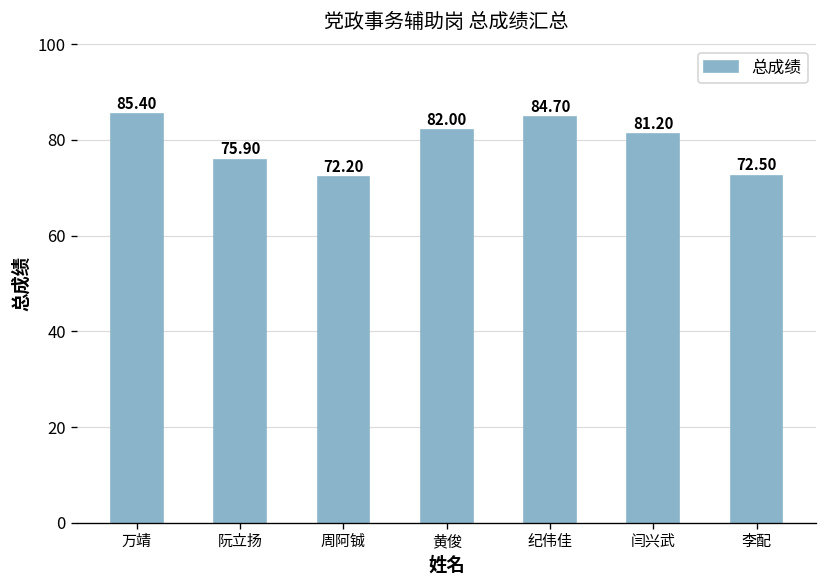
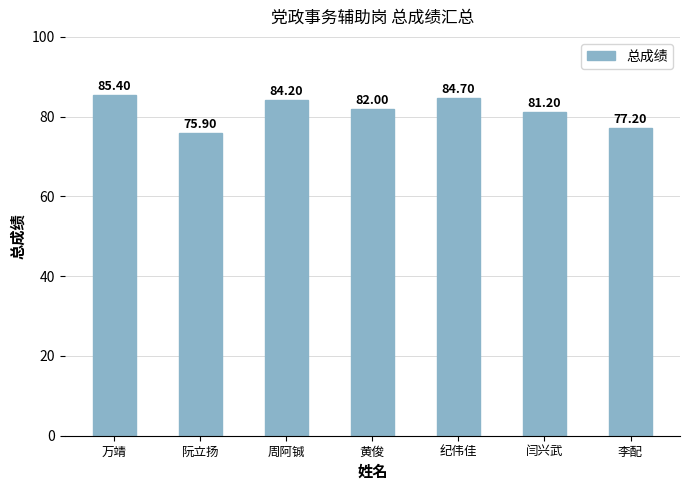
  {
    "万靖": 85.40,
    "阮立扬": 75.90,
-   "周阿铖": 72.20,
+   "周阿铖": 84.20,
    "黄俊": 82.00,
    "纪伟佳": 84.70,
    "闫兴武": 81.20,
-   "李配": 72.50
+   "李配": 77.20
  }
